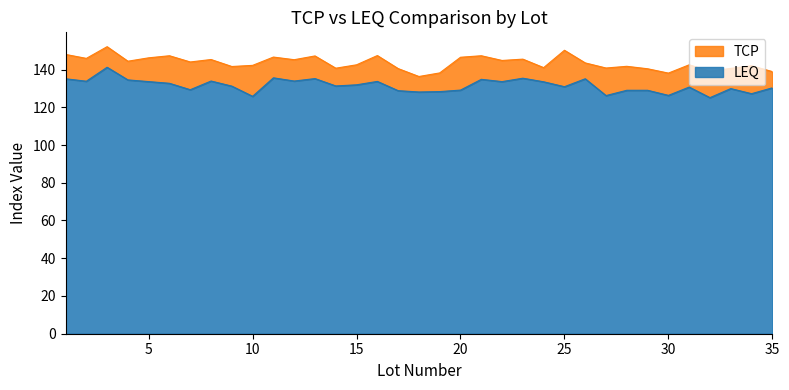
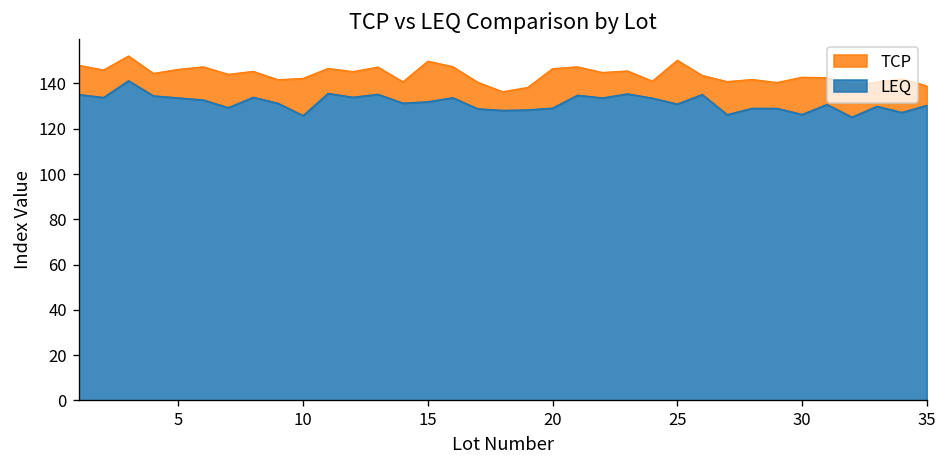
  {
    "TCP": {
      "5": 146,
      "10": 142,
-     "15": 143,
+     "15": 150,
      "20": 147,
      "25": 150,
-     "30": 138,
+     "30": 143,
      "35": 139
    },
    "LEQ": {
      "5": 134,
      "10": 126,
      "15": 132,
      "20": 129,
      "25": 131,
      "30": 126,
      "35": 130
    }
  }
